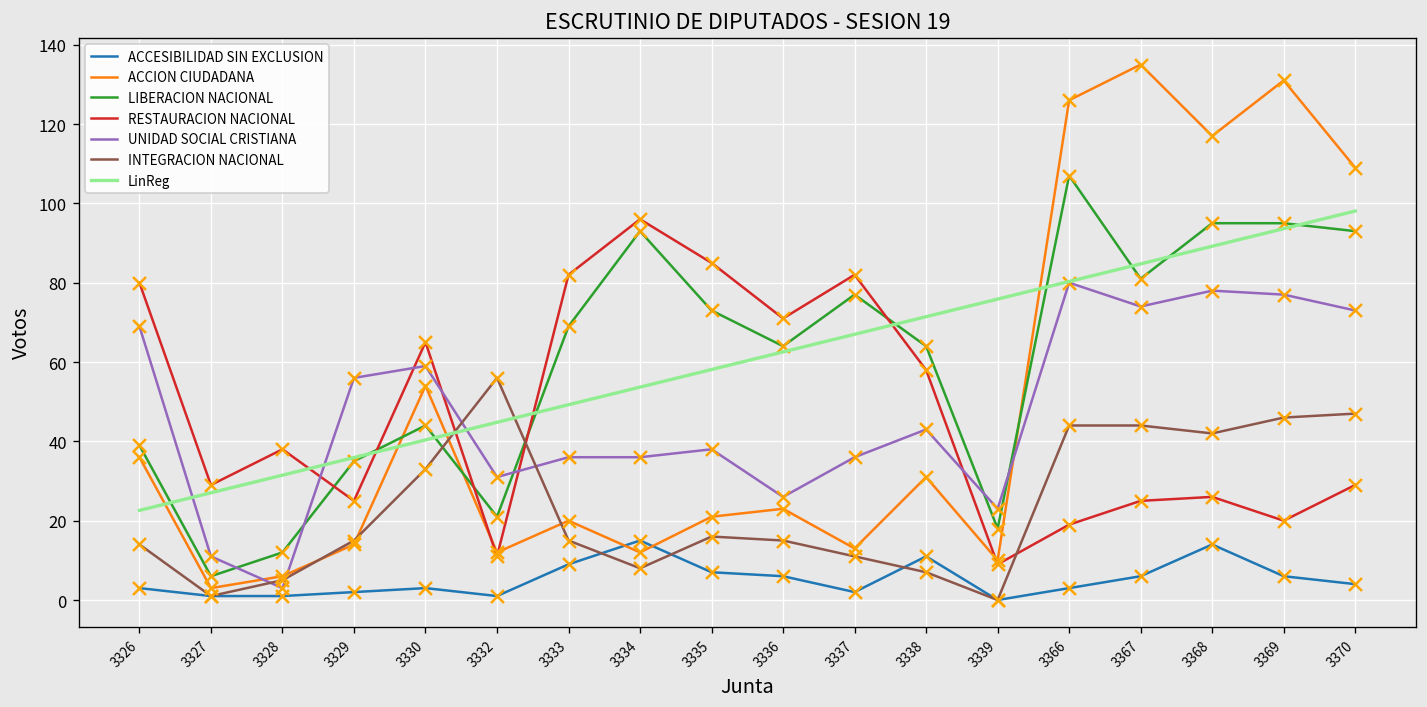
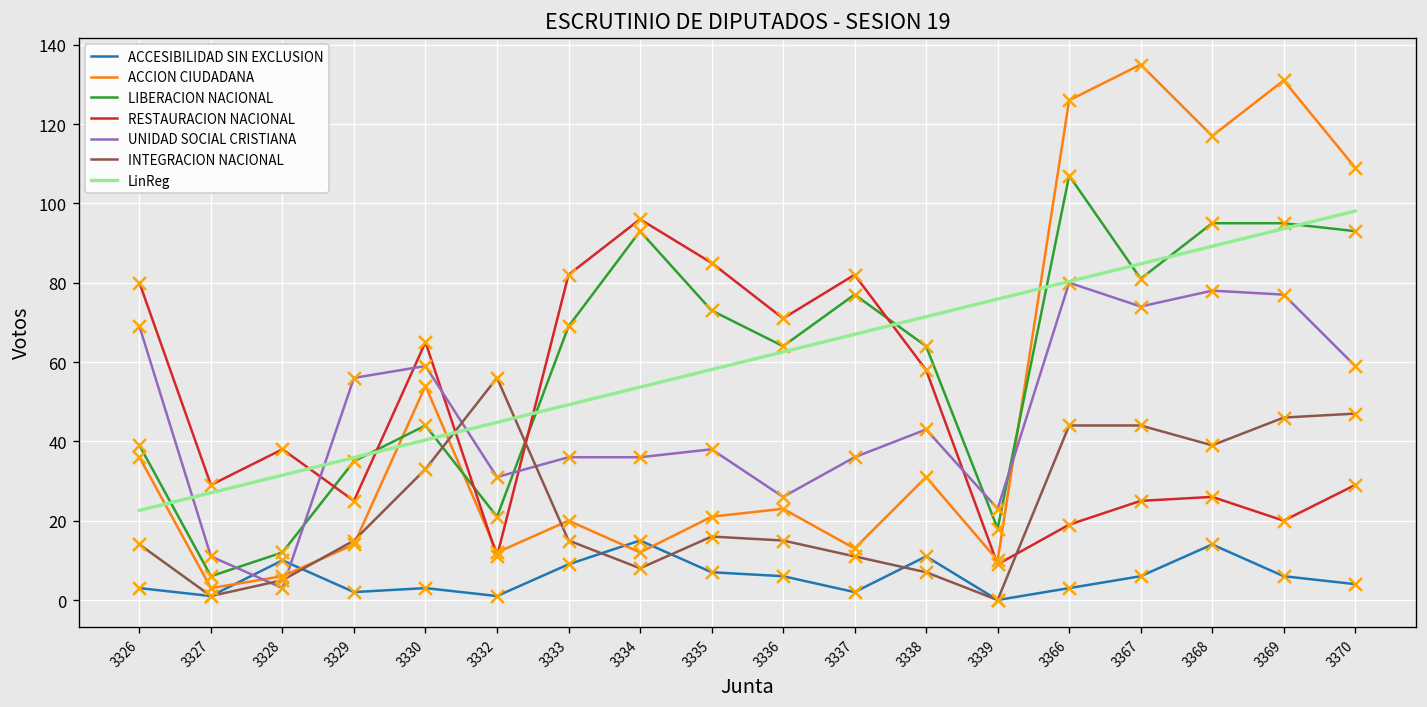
  {
    "ACCESIBILIDAD SIN EXCLUSION": {
      "3326": 3,
-     "3328": 1,
+     "3328": 10,
      "3329": 2,
      "3330": 3,
      "3332": 1,
      "3333": 9,
      "3334": 15,
      "3335": 7,
      "3336": 6,
      "3337": 2,
      "3338": 11,
      "3366": 3,
      "3367": 6,
      "3368": 14,
      "3369": 6,
      "3370": 4
    },
    "ACCION CIUDADANA": {
      "3326": 36,
      "3327": 3,
      "3328": 6,
      "3329": 14,
      "3330": 54,
      "3332": 12,
      "3333": 20,
      "3334": 12,
      "3335": 21,
      "3336": 23,
      "3337": 13,
      "3338": 31,
      "3339": 10,
      "3366": 126,
      "3367": 135,
      "3368": 117,
      "3369": 131,
      "3370": 109
    },
    "LIBERACION NACIONAL": {
      "3326": 39,
      "3327": 6,
      "3328": 12,
      "3329": 35,
      "3330": 44,
      "3332": 21,
      "3333": 69,
      "3334": 93,
      "3335": 73,
      "3336": 64,
      "3337": 77,
      "3338": 64,
      "3339": 18,
      "3366": 107,
      "3367": 81,
      "3368": 95,
      "3369": 95,
      "3370": 93
    },
    "RESTAURACION NACIONAL": {
      "3326": 80,
      "3327": 29,
      "3328": 38,
      "3329": 25,
      "3330": 65,
      "3332": 11,
      "3333": 82,
      "3334": 96,
      "3335": 85,
      "3336": 71,
      "3337": 82,
      "3338": 58,
      "3339": 9,
      "3366": 19,
      "3367": 25,
      "3368": 26,
      "3369": 20,
      "3370": 29
    },
    "UNIDAD SOCIAL CRISTIANA": {
      "3326": 69,
      "3327": 11,
      "3328": 3,
      "3329": 56,
      "3330": 59,
      "3332": 31,
      "3333": 36,
      "3334": 36,
      "3335": 38,
      "3336": 26,
      "3337": 36,
      "3338": 43,
      "3339": 23,
      "3367": 74,
      "3368": 78,
      "3369": 77,
-     "3370": 73
+     "3370": 59
    },
    "INTEGRACION NACIONAL": {
      "3326": 14,
      "3328": 5,
      "3329": 15,
      "3330": 33,
      "3332": 56,
      "3333": 15,
      "3334": 8,
      "3335": 16,
      "3336": 15,
      "3337": 11,
      "3338": 7,
      "3366": 44,
      "3367": 44,
-     "3368": 42,
+     "3368": 39,
      "3369": 46,
      "3370": 47
    },
    "LinReg": {
      "3326": 23,
      "3327": 27,
      "3328": 31,
      "3329": 36,
      "3330": 40,
      "3332": 45,
      "3333": 49,
      "3334": 54,
      "3335": 58,
      "3336": 63,
      "3337": 67,
      "3338": 71,
      "3339": 76,
      "3367": 85,
      "3368": 89,
      "3369": 94,
      "3370": 98
    }
  }
